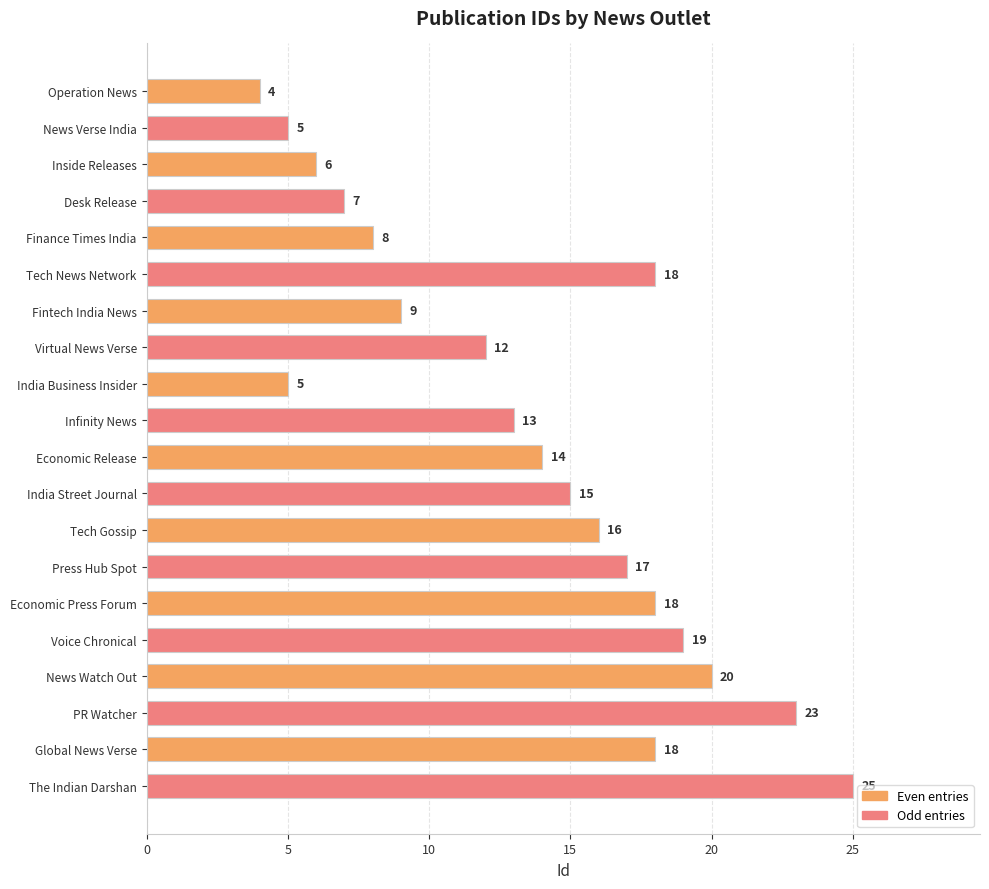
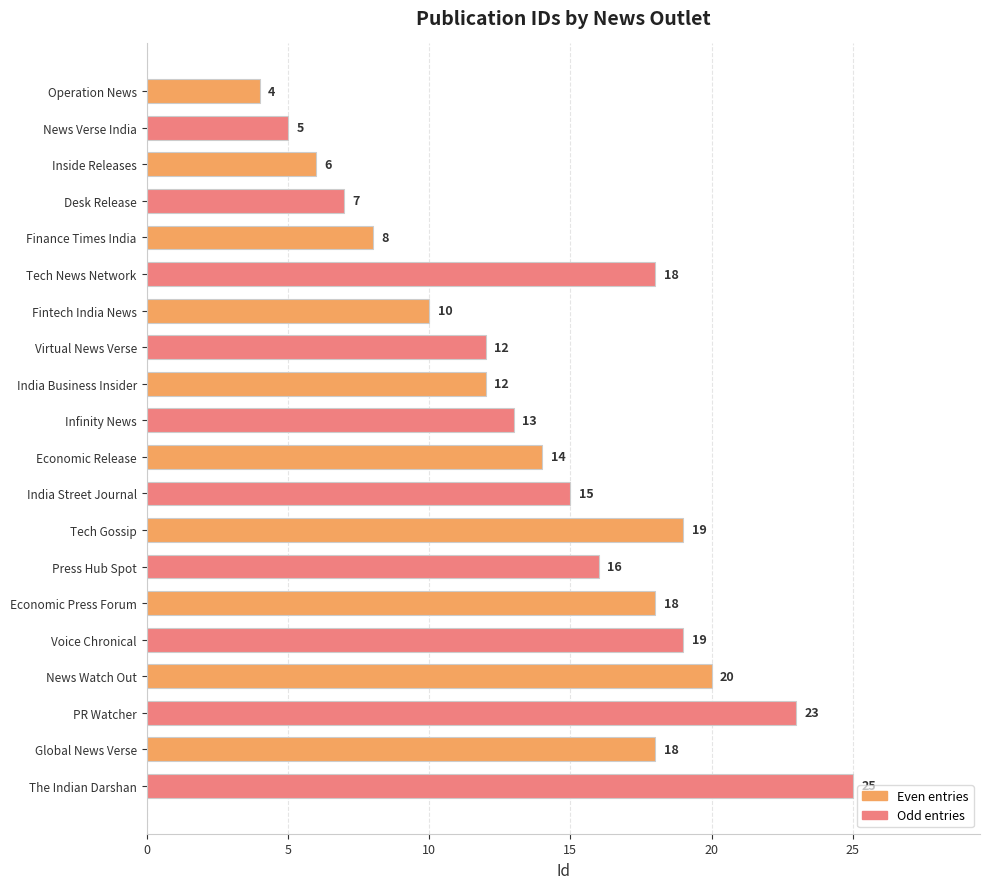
  {
    "Operation News": 4,
    "News Verse India": 5,
    "Inside Releases": 6,
    "Desk Release": 7,
    "Finance Times India": 8,
    "Tech News Network": 18,
-   "Fintech India News": 9,
+   "Fintech India News": 10,
    "Virtual News Verse": 12,
-   "India Business Insider": 5,
+   "India Business Insider": 12,
    "Infinity News": 13,
    "Economic Release": 14,
    "India Street Journal": 15,
-   "Tech Gossip": 16,
-   "Press Hub Spot": 17,
+   "Tech Gossip": 19,
+   "Press Hub Spot": 16,
    "Economic Press Forum": 18,
    "Voice Chronical": 19,
    "News Watch Out": 20,
    "PR Watcher": 23,
    "Global News Verse": 18
  }
